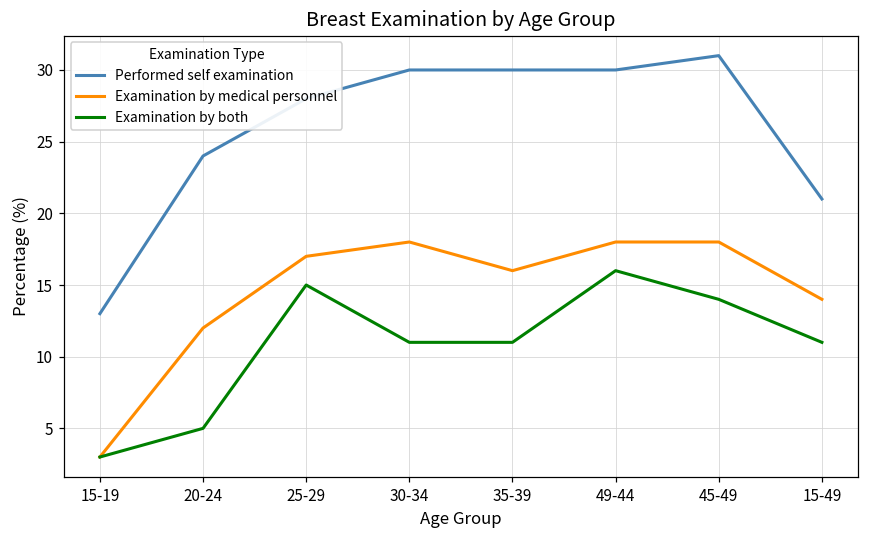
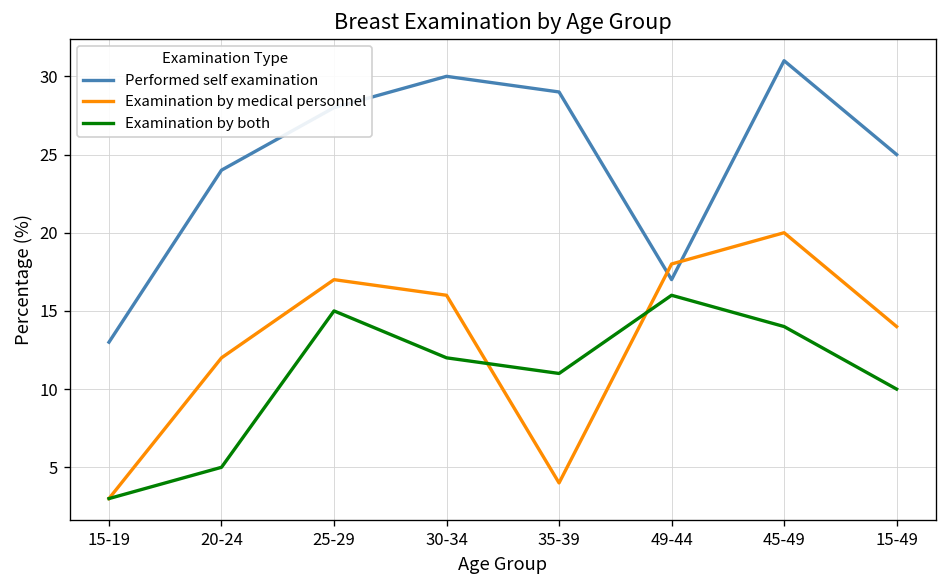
  {
    "Performed self examination": {
      "15-19": 13,
      "20-24": 24,
      "30-34": 30,
-     "35-39": 30,
-     "49-44": 30,
+     "35-39": 29,
+     "49-44": 17,
      "45-49": 31,
-     "15-49": 21
+     "15-49": 25
    },
    "Examination by medical personnel": {
      "20-24": 12,
      "25-29": 17,
-     "30-34": 18,
-     "35-39": 16,
+     "30-34": 16,
+     "35-39": 4,
      "49-44": 18,
-     "45-49": 18,
+     "45-49": 20,
      "15-49": 14
    },
    "Examination by both": {
      "20-24": 5,
      "25-29": 15,
-     "30-34": 11,
+     "30-34": 12,
      "35-39": 11,
      "49-44": 16,
      "45-49": 14,
-     "15-49": 11
+     "15-49": 10
    }
  }
